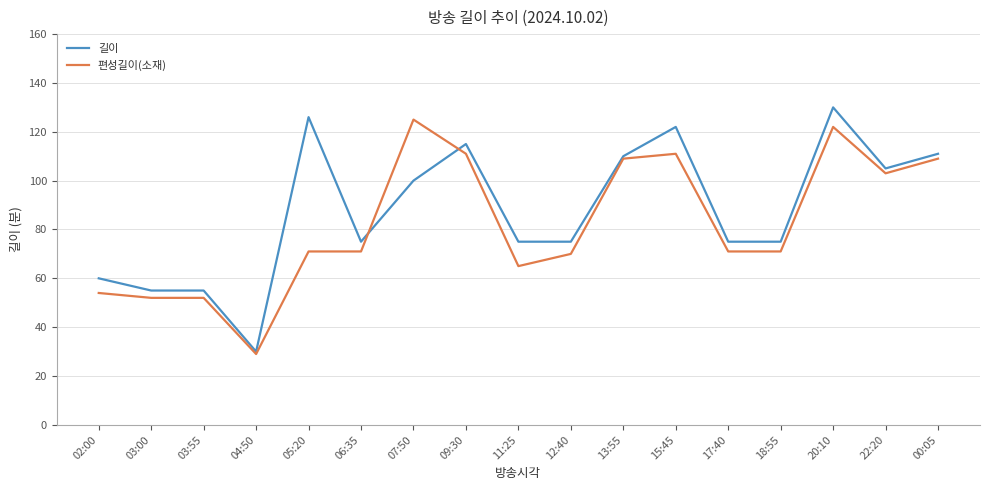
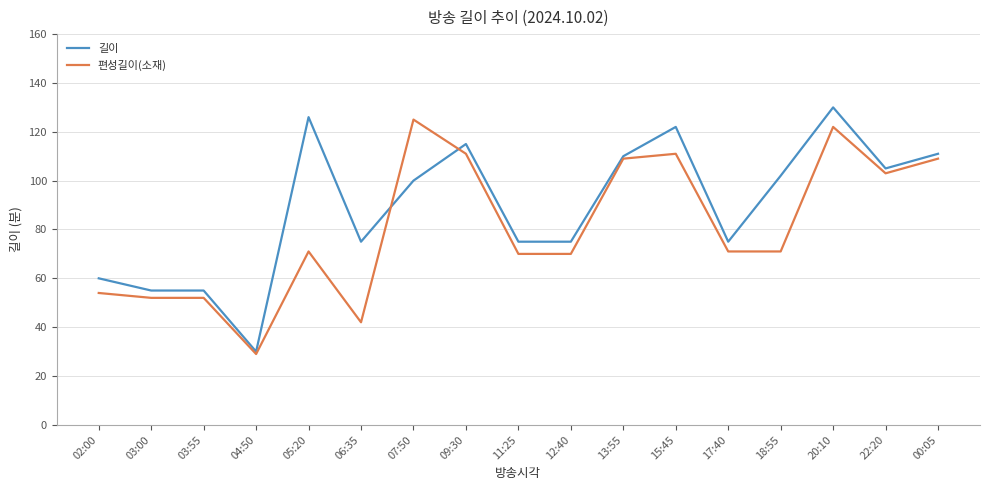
  {
    "길이": {
      "02:00": 60,
      "03:00": 55,
      "03:55": 55,
      "05:20": 126,
      "06:35": 75,
      "07:50": 100,
      "09:30": 115,
      "11:25": 75,
      "12:40": 75,
      "15:45": 122,
      "17:40": 75,
-     "18:55": 75,
+     "18:55": 102,
      "20:10": 130,
      "22:20": 105,
      "00:05": 111
    },
    "편성길이(소재)": {
      "02:00": 54,
      "03:00": 52,
      "03:55": 52,
      "05:20": 71,
-     "06:35": 71,
+     "06:35": 42,
      "07:50": 125,
      "09:30": 111,
-     "11:25": 65,
+     "11:25": 70,
      "12:40": 70,
      "15:45": 111,
      "17:40": 71,
      "18:55": 71,
      "20:10": 122,
      "22:20": 103,
      "00:05": 109
    }
  }
